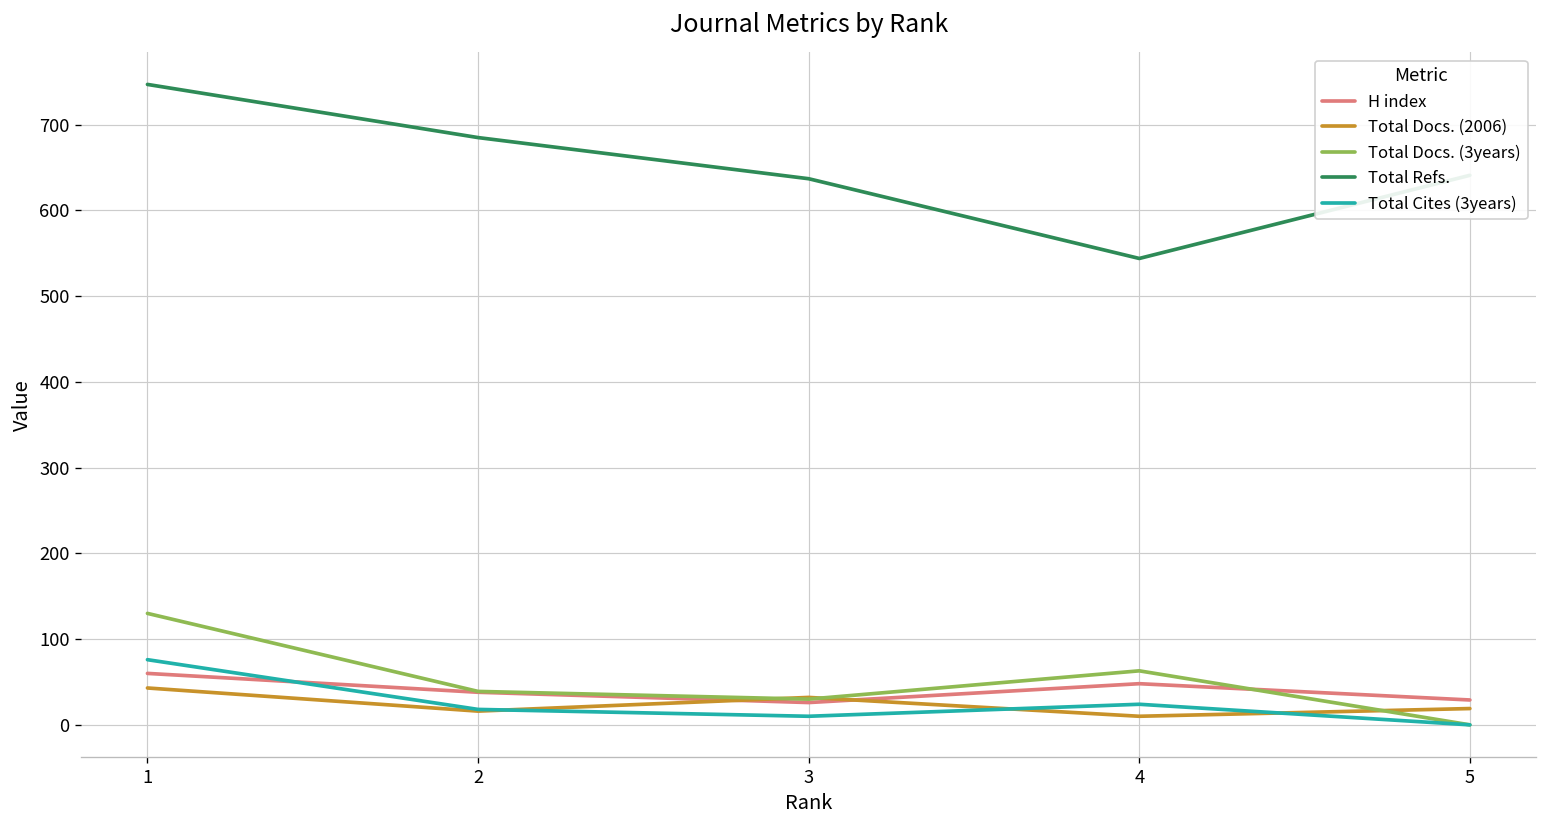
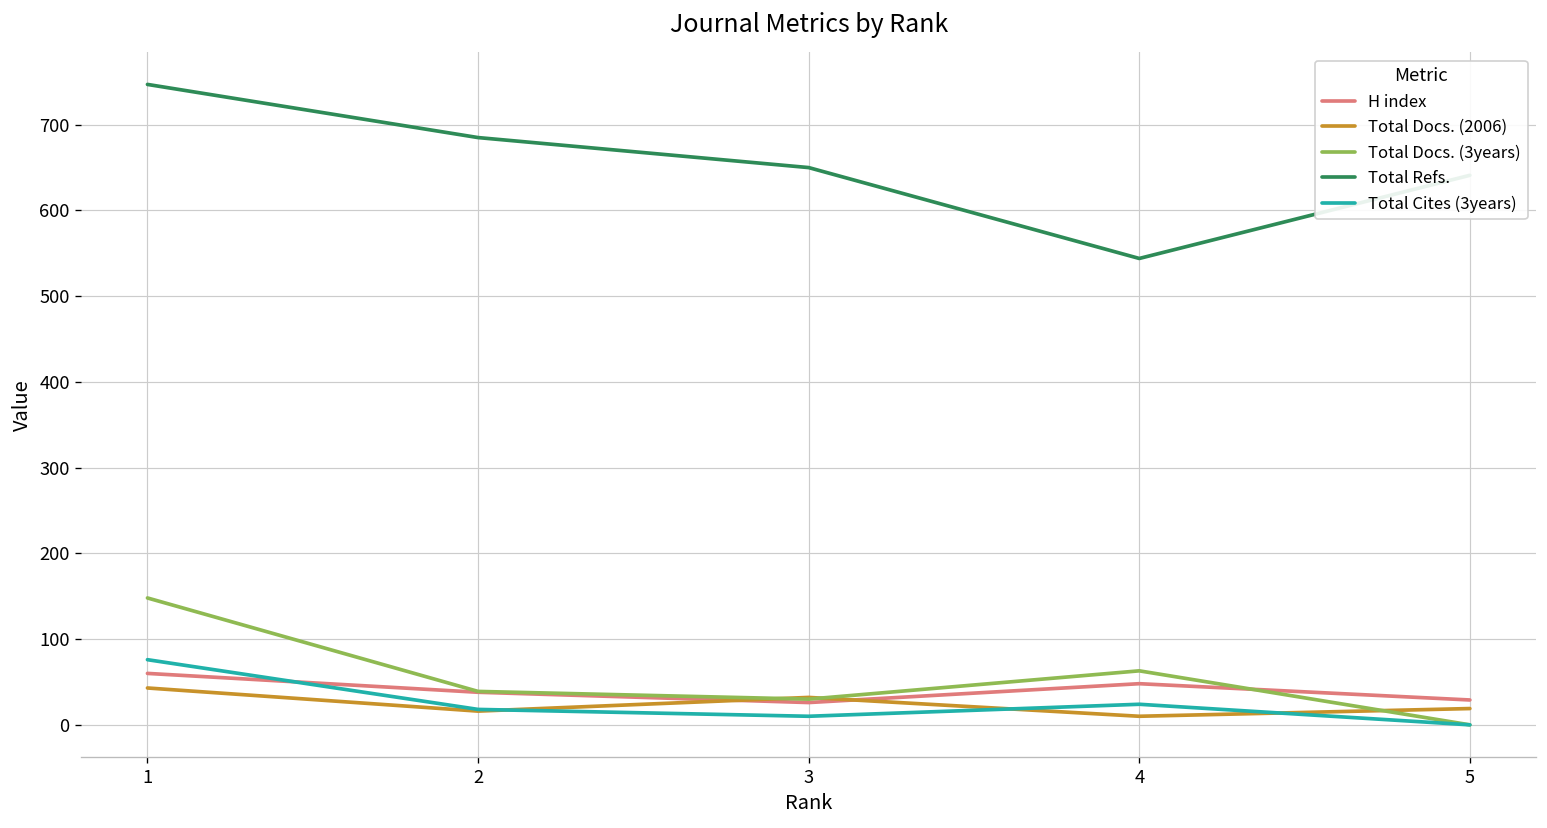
  {
    "H index": {
      "1": 60,
      "3": 30,
      "4": 50,
      "5": 30
    },
    "Total Docs. (2006)": {
      "1": 40,
      "4": 10,
      "5": 20
    },
    "Total Docs. (3years)": {
-     "1": 130,
+     "1": 150,
      "4": 60
    },
    "Total Refs.": {
      "1": 750,
      "2": 690,
-     "3": 640,
+     "3": 650,
      "4": 540
    },
    "Total Cites (3years)": {
      "1": 80,
      "3": 10,
      "4": 20
    }
  }
